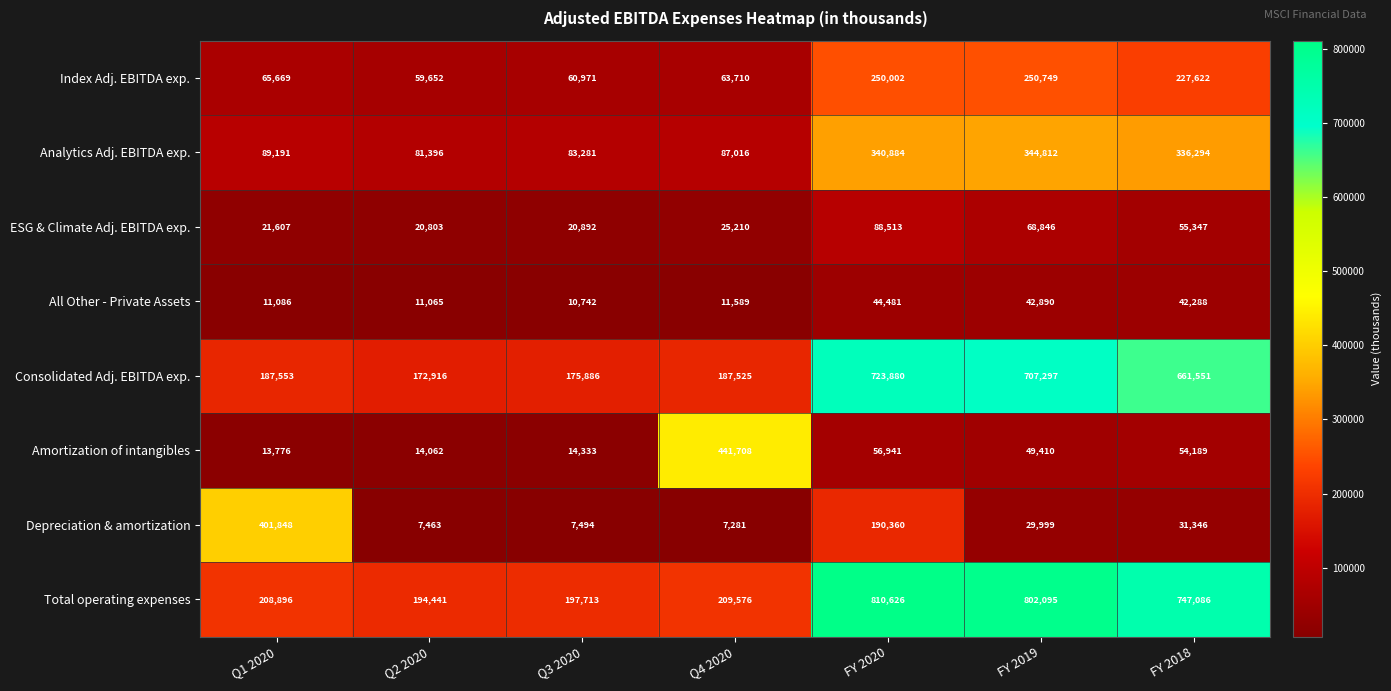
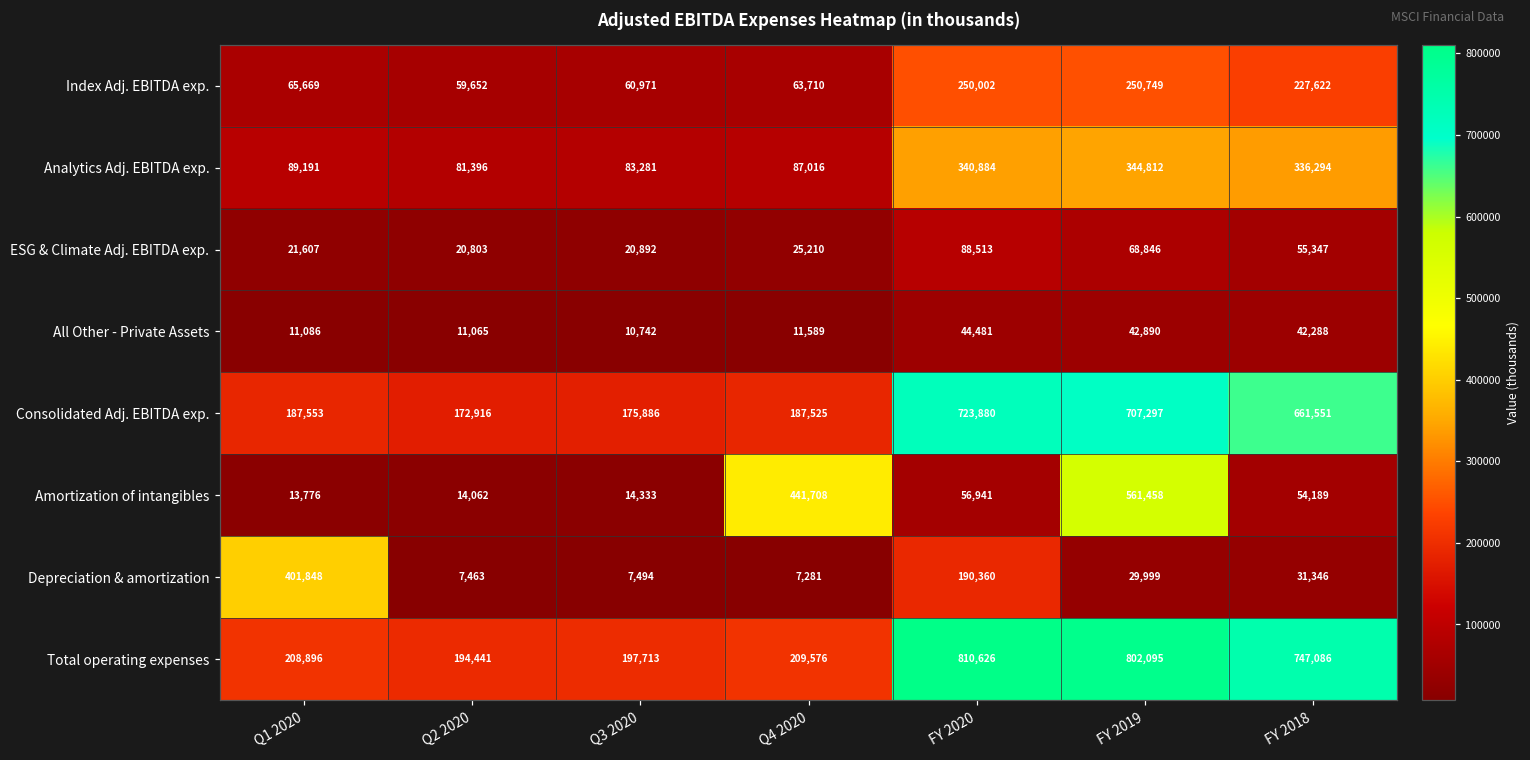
  {
    "Index Adj. EBITDA exp.": {
      "Q1 2020": "65,669",
      "Q2 2020": "59,652",
      "Q3 2020": "60,971",
      "Q4 2020": "63,710",
      "FY 2020": "250,002",
      "FY 2019": "250,749",
      "FY 2018": "227,622"
    },
    "Analytics Adj. EBITDA exp.": {
      "Q1 2020": "89,191",
      "Q2 2020": "81,396",
      "Q3 2020": "83,281",
      "Q4 2020": "87,016",
      "FY 2020": "340,884",
      "FY 2019": "344,812",
      "FY 2018": "336,294"
    },
    "ESG & Climate Adj. EBITDA exp.": {
      "Q1 2020": "21,607",
      "Q2 2020": "20,803",
      "Q3 2020": "20,892",
      "Q4 2020": "25,210",
      "FY 2020": "88,513",
      "FY 2019": "68,846",
      "FY 2018": "55,347"
    },
    "All Other - Private Assets": {
      "Q1 2020": "11,086",
      "Q2 2020": "11,065",
      "Q3 2020": "10,742",
      "Q4 2020": "11,589",
      "FY 2020": "44,481",
      "FY 2019": "42,890",
      "FY 2018": "42,288"
    },
    "Consolidated Adj. EBITDA exp.": {
      "Q1 2020": "187,553",
      "Q2 2020": "172,916",
      "Q3 2020": "175,886",
      "Q4 2020": "187,525",
      "FY 2020": "723,880",
      "FY 2019": "707,297",
      "FY 2018": "661,551"
    },
    "Amortization of intangibles": {
      "Q1 2020": "13,776",
      "Q2 2020": "14,062",
      "Q3 2020": "14,333",
      "Q4 2020": "441,708",
      "FY 2020": "56,941",
-     "FY 2019": "49,410",
+     "FY 2019": "561,458",
      "FY 2018": "54,189"
    },
    "Depreciation & amortization": {
      "Q1 2020": "401,848",
      "Q2 2020": "7,463",
      "Q3 2020": "7,494",
      "Q4 2020": "7,281",
      "FY 2020": "190,360",
      "FY 2019": "29,999",
      "FY 2018": "31,346"
    },
    "Total operating expenses": {
      "Q1 2020": "208,896",
      "Q2 2020": "194,441",
      "Q3 2020": "197,713",
      "Q4 2020": "209,576",
      "FY 2020": "810,626",
      "FY 2019": "802,095",
      "FY 2018": "747,086"
    }
  }
